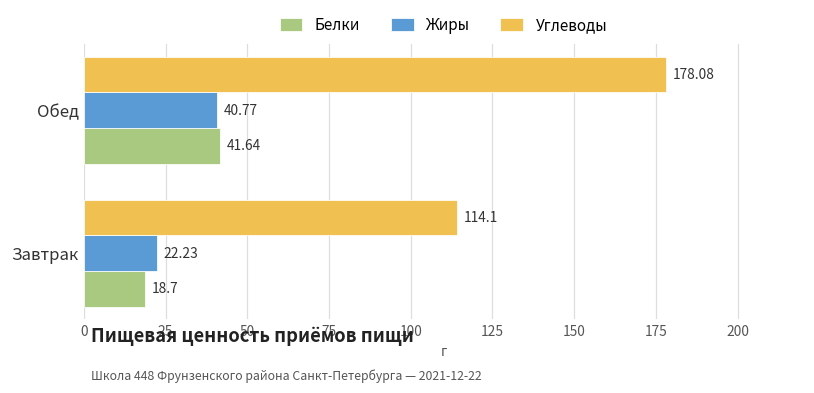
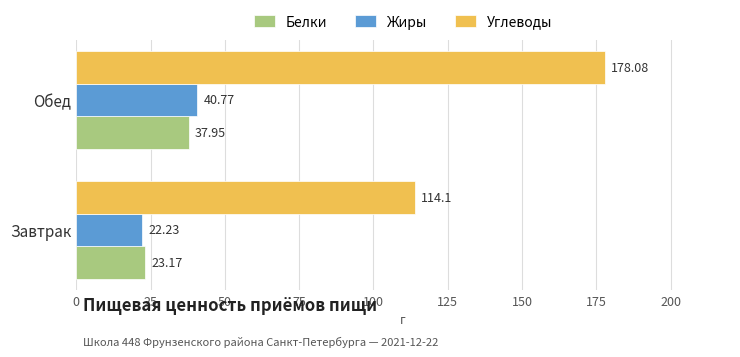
  {
    "Белки": {
-     "Обед": 41.64,
-     "Завтрак": 18.7
+     "Обед": 37.95,
+     "Завтрак": 23.17
    },
    "Жиры": {
      "Обед": 40.77,
      "Завтрак": 22.23
    },
    "Углеводы": {
      "Обед": 178.08,
      "Завтрак": 114.1
    }
  }
